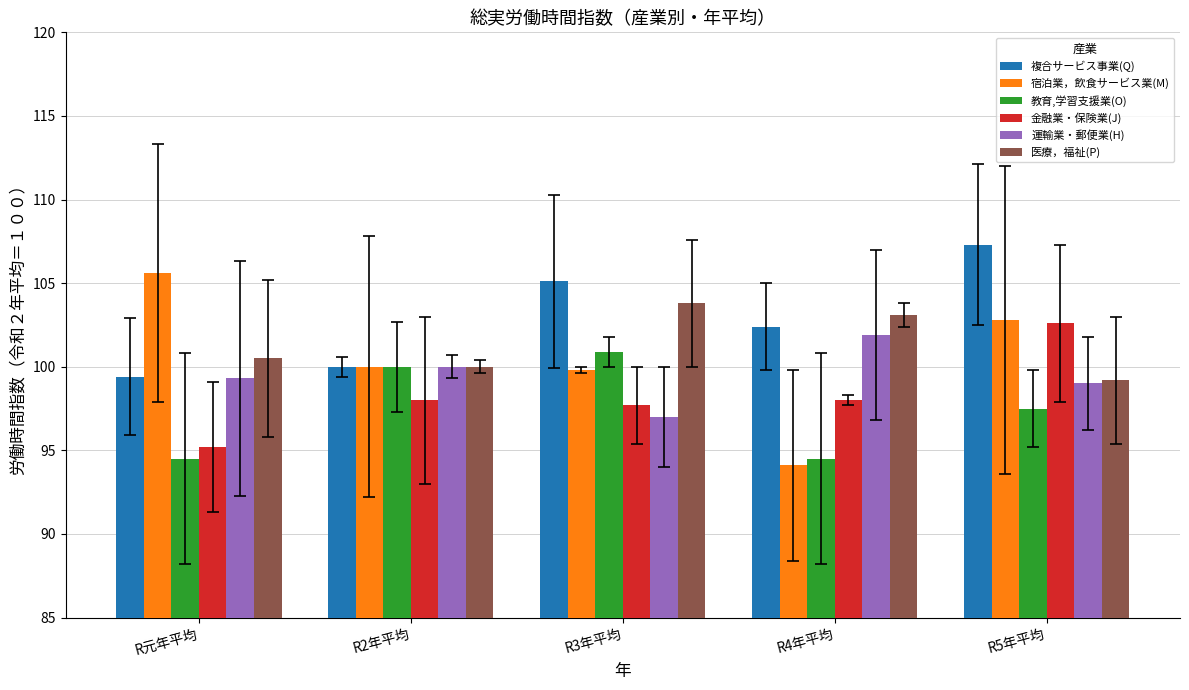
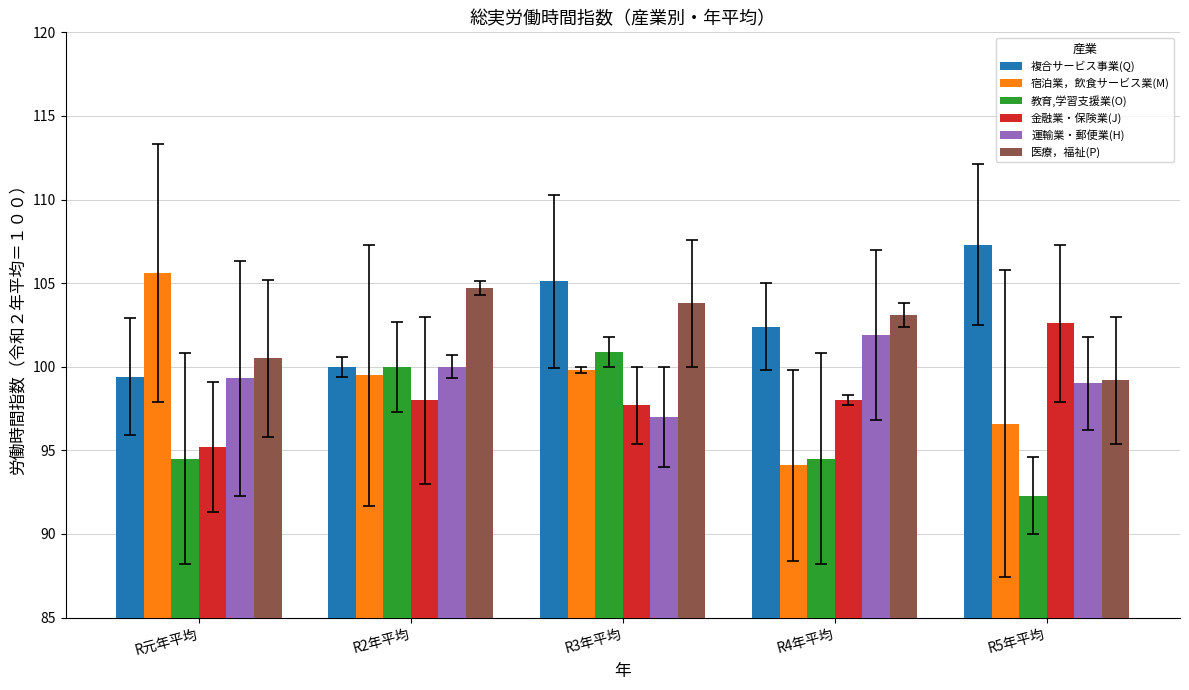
  {
    "宿泊業，飲食サービス業(M)": {
      "R元年平均": 105.6,
-     "R2年平均": 100.0,
+     "R2年平均": 99.5,
      "R3年平均": 99.8,
      "R4年平均": 94.1,
-     "R5年平均": 102.8
+     "R5年平均": 96.6
    },
    "教育,学習支援業(O)": {
      "R元年平均": 94.5,
      "R2年平均": 100.0,
      "R3年平均": 100.9,
      "R4年平均": 94.5,
-     "R5年平均": 97.5
+     "R5年平均": 92.3
    },
    "金融業・保険業(J)": {
      "R元年平均": 95.2,
      "R2年平均": 98.0,
      "R3年平均": 97.7,
      "R4年平均": 98.0,
      "R5年平均": 102.6
    },
    "運輸業・郵便業(H)": {
      "R元年平均": 99.3,
      "R2年平均": 100.0,
      "R3年平均": 97.0,
      "R4年平均": 101.9,
      "R5年平均": 99.0
    },
    "医療，福祉(P)": {
      "R元年平均": 100.5,
-     "R2年平均": 100.0,
+     "R2年平均": 104.7,
      "R3年平均": 103.8,
      "R4年平均": 103.1,
      "R5年平均": 99.2
    }
  }
